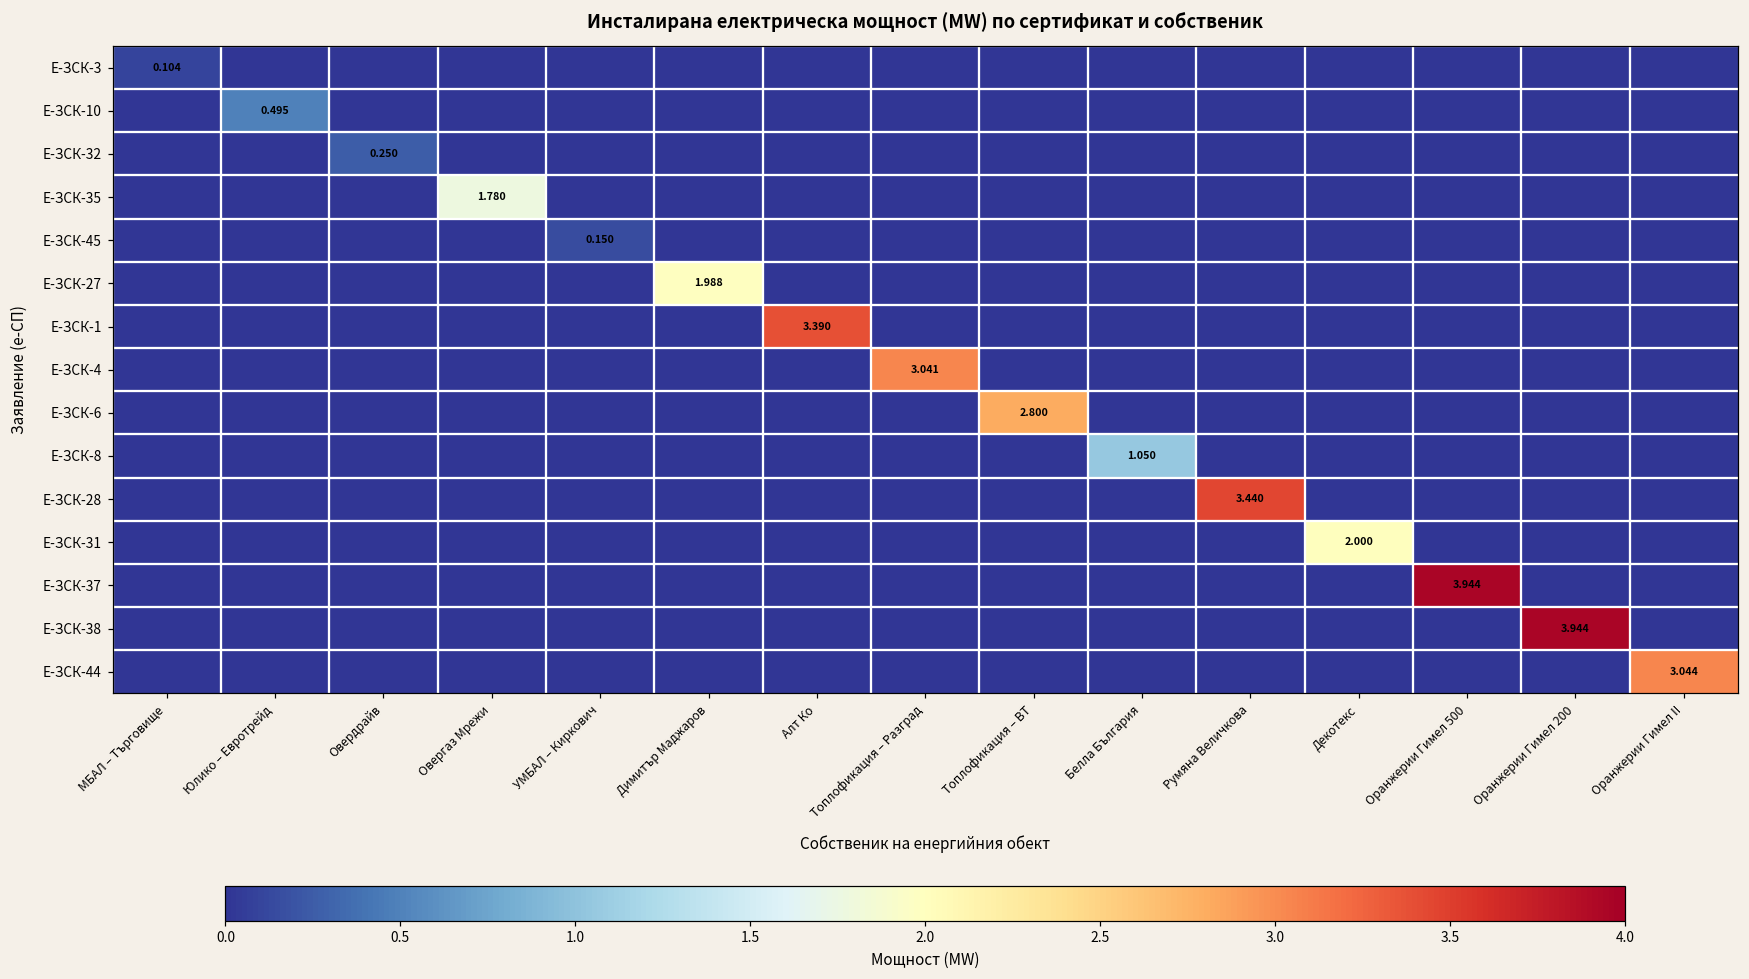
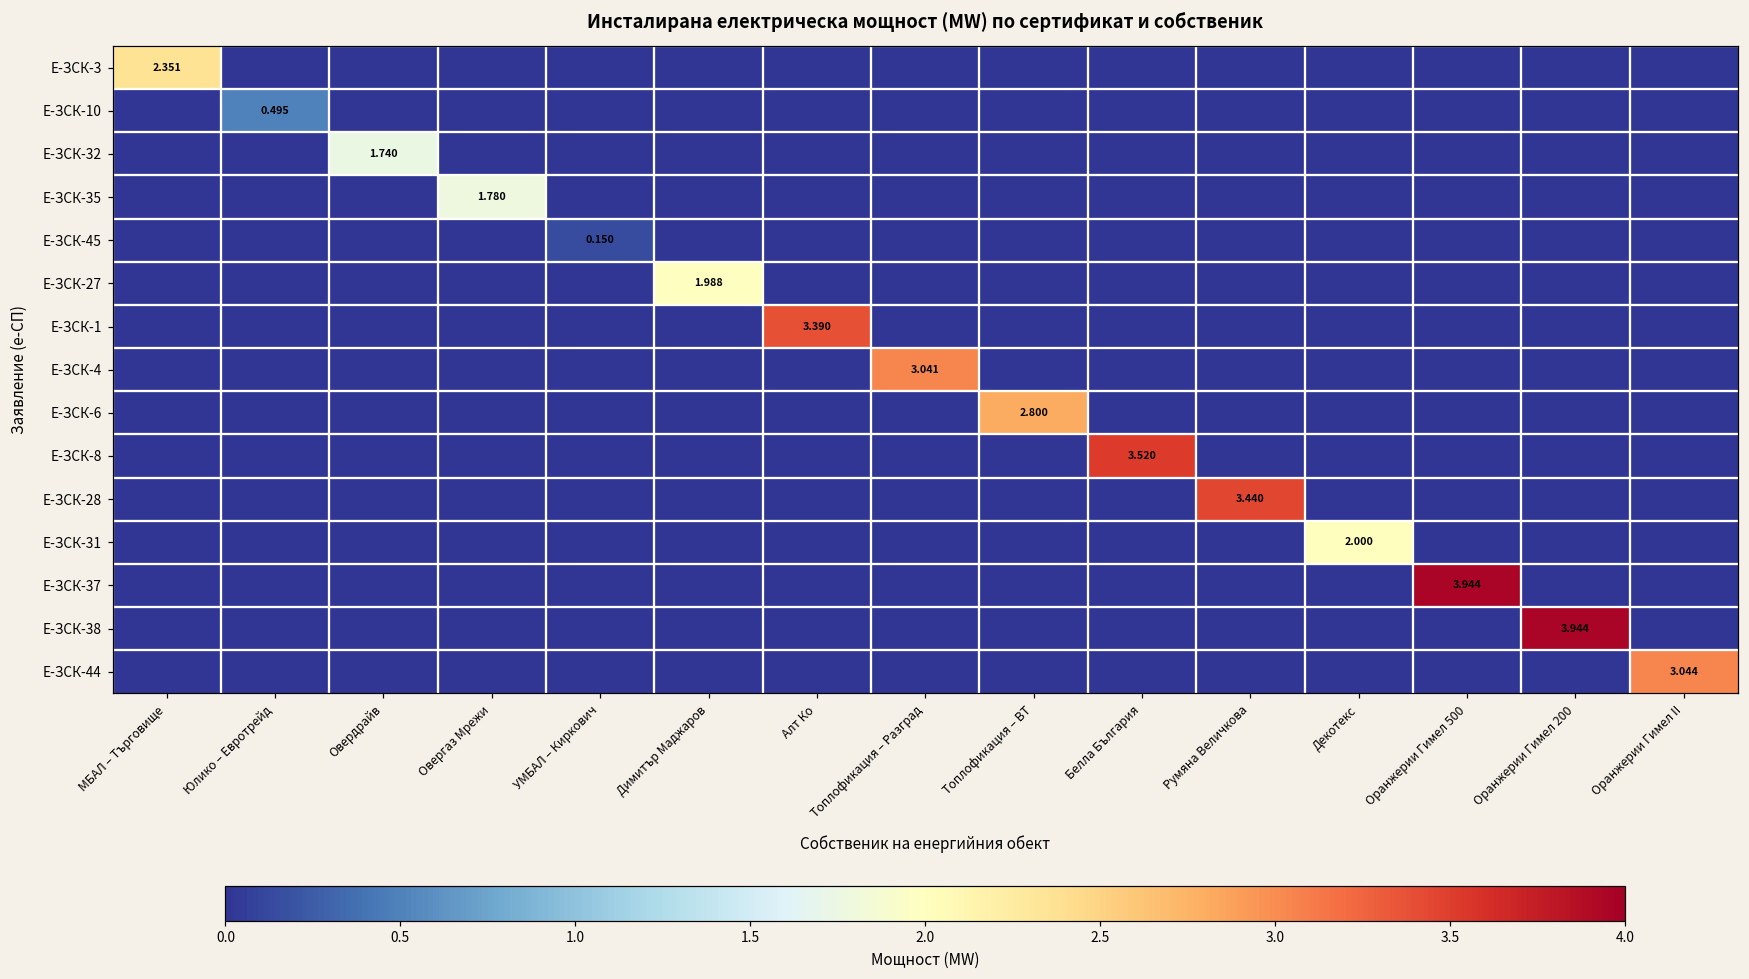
  {
    "Е-ЗСК-3": {
-     "МБАЛ – Търговище": 0.104
+     "МБАЛ – Търговище": 2.351
    },
    "Е-ЗСК-10": {
      "Юлико – Евротрейд": 0.495
    },
    "Е-ЗСК-32": {
-     "Овердрайв": 0.250
+     "Овердрайв": 1.740
    },
    "Е-ЗСК-35": {
      "Овергаз Мрежи": 1.780
    },
    "Е-ЗСК-45": {
      "УМБАЛ – Киркович": 0.150
    },
    "Е-ЗСК-27": {
      "Димитър Маджаров": 1.988
    },
    "Е-ЗСК-1": {
      "Алт Ко": 3.390
    },
    "Е-ЗСК-4": {
      "Топлофикация – Разград": 3.041
    },
    "Е-ЗСК-6": {
      "Топлофикация – ВТ": 2.800
    },
    "Е-ЗСК-8": {
-     "Белла България": 1.050
+     "Белла България": 3.520
    },
    "Е-ЗСК-28": {
      "Румяна Величкова": 3.440
    },
    "Е-ЗСК-31": {
      "Декотекс": 2.000
    },
    "Е-ЗСК-37": {
      "Оранжерии Гимел 500": 3.944
    },
    "Е-ЗСК-38": {
      "Оранжерии Гимел 200": 3.944
    },
    "Е-ЗСК-44": {
      "Оранжерии Гимел II": 3.044
    }
  }
